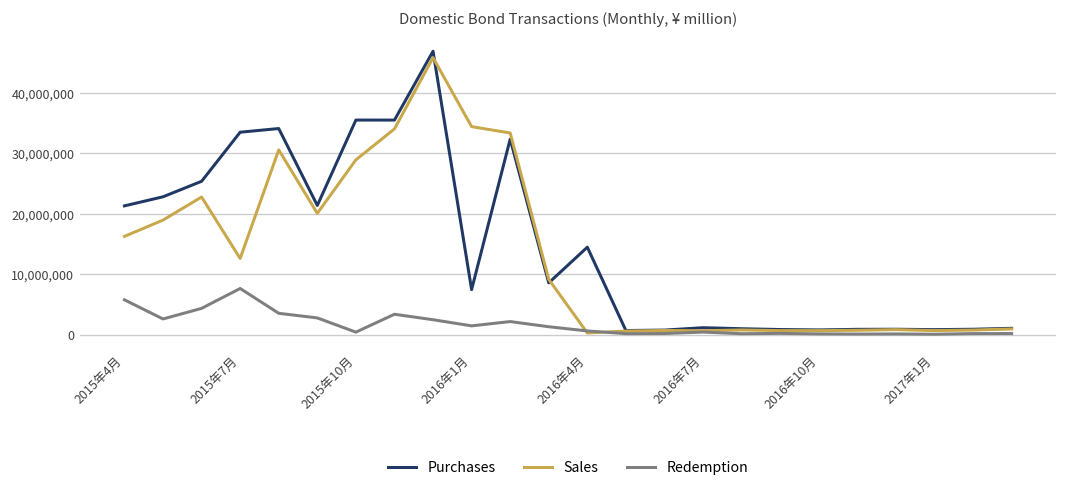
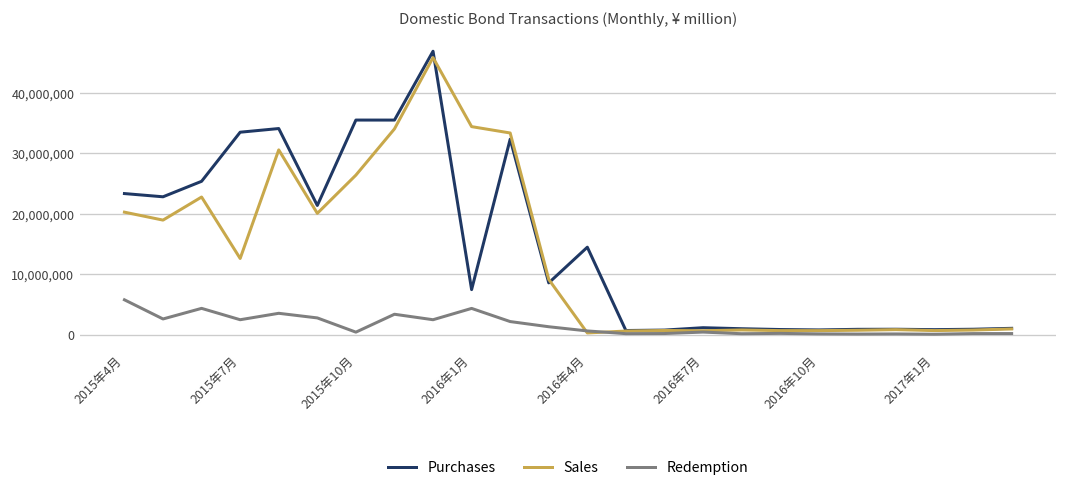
  {
    "Purchases": {
-     "2015年4月": "21,000,000",
+     "2015年4月": "23,000,000",
      "2015年7月": "34,000,000",
      "2015年10月": "36,000,000",
      "2016年1月": "7,000,000",
      "2016年4月": "14,000,000",
      "2016年7月": "1,000,000"
    },
    "Sales": {
-     "2015年4月": "16,000,000",
+     "2015年4月": "20,000,000",
      "2015年7月": "13,000,000",
-     "2015年10月": "29,000,000",
+     "2015年10月": "26,000,000",
      "2016年1月": "34,000,000"
    },
    "Redemption": {
      "2015年4月": "6,000,000",
-     "2015年7月": "8,000,000",
+     "2015年7月": "2,000,000",
      "2015年10月": "0",
-     "2016年1月": "1,000,000",
+     "2016年1月": "4,000,000",
      "2016年10月": "0",
      "2017年1月": "0"
    }
  }
